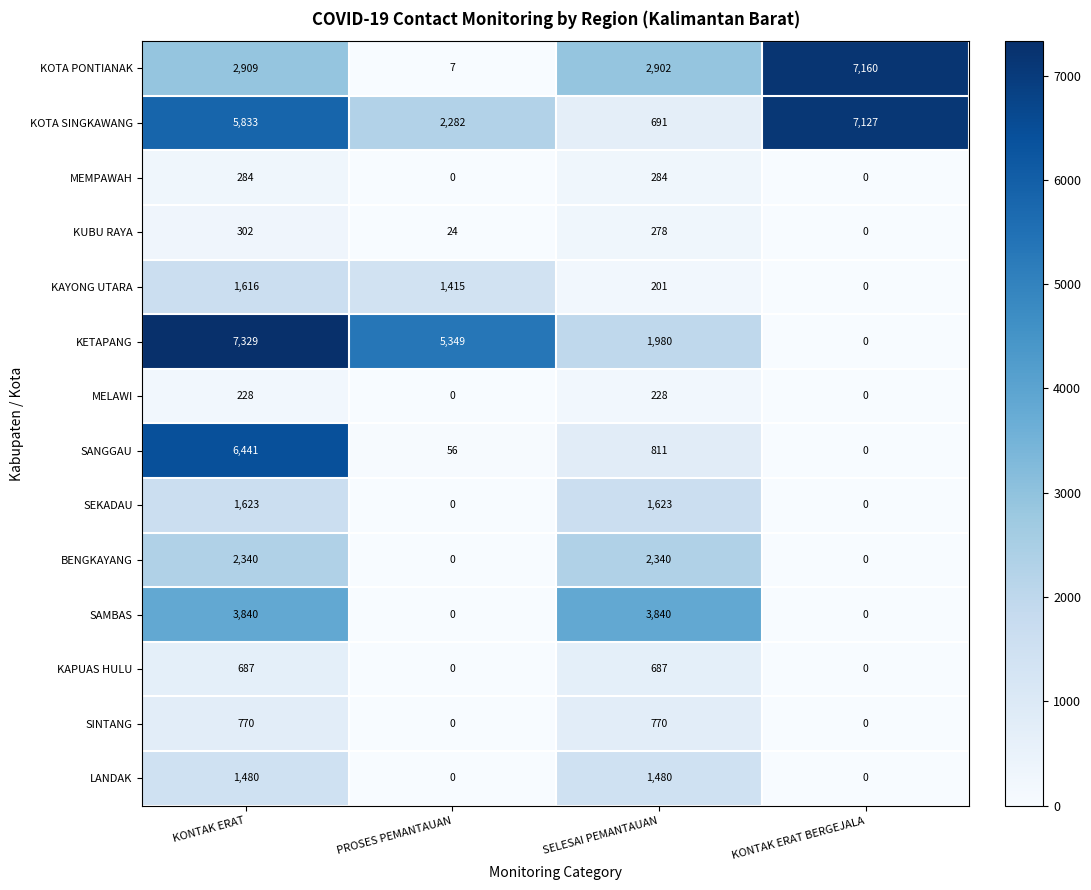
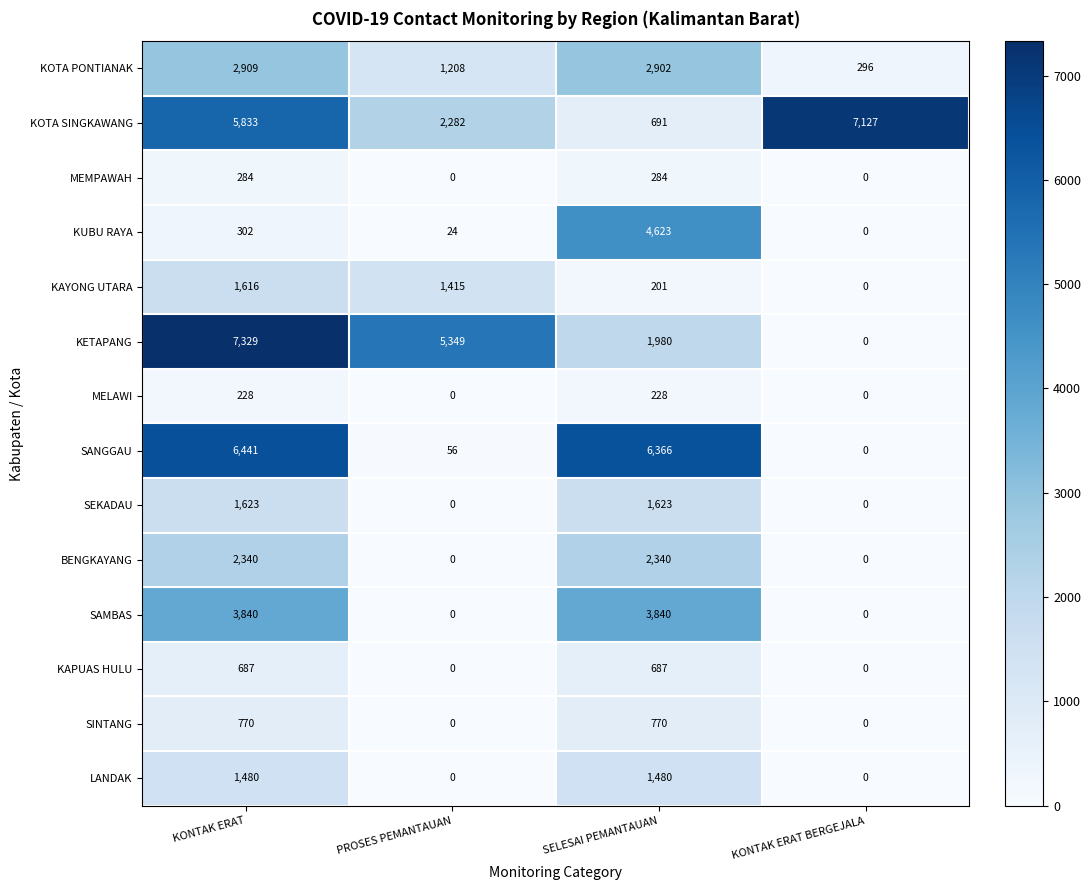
  {
    "KOTA PONTIANAK": {
      "KONTAK ERAT": "2,909",
-     "PROSES PEMANTAUAN": "7",
+     "PROSES PEMANTAUAN": "1,208",
      "SELESAI PEMANTAUAN": "2,902",
-     "KONTAK ERAT BERGEJALA": "7,160"
+     "KONTAK ERAT BERGEJALA": "296"
    },
    "KOTA SINGKAWANG": {
      "KONTAK ERAT": "5,833",
      "PROSES PEMANTAUAN": "2,282",
      "SELESAI PEMANTAUAN": "691",
      "KONTAK ERAT BERGEJALA": "7,127"
    },
    "MEMPAWAH": {
      "KONTAK ERAT": "284",
      "PROSES PEMANTAUAN": "0",
      "SELESAI PEMANTAUAN": "284",
      "KONTAK ERAT BERGEJALA": "0"
    },
    "KUBU RAYA": {
      "KONTAK ERAT": "302",
      "PROSES PEMANTAUAN": "24",
-     "SELESAI PEMANTAUAN": "278",
+     "SELESAI PEMANTAUAN": "4,623",
      "KONTAK ERAT BERGEJALA": "0"
    },
    "KAYONG UTARA": {
      "KONTAK ERAT": "1,616",
      "PROSES PEMANTAUAN": "1,415",
      "SELESAI PEMANTAUAN": "201",
      "KONTAK ERAT BERGEJALA": "0"
    },
    "KETAPANG": {
      "KONTAK ERAT": "7,329",
      "PROSES PEMANTAUAN": "5,349",
      "SELESAI PEMANTAUAN": "1,980",
      "KONTAK ERAT BERGEJALA": "0"
    },
    "MELAWI": {
      "KONTAK ERAT": "228",
      "PROSES PEMANTAUAN": "0",
      "SELESAI PEMANTAUAN": "228",
      "KONTAK ERAT BERGEJALA": "0"
    },
    "SANGGAU": {
      "KONTAK ERAT": "6,441",
      "PROSES PEMANTAUAN": "56",
-     "SELESAI PEMANTAUAN": "811",
+     "SELESAI PEMANTAUAN": "6,366",
      "KONTAK ERAT BERGEJALA": "0"
    },
    "SEKADAU": {
      "KONTAK ERAT": "1,623",
      "PROSES PEMANTAUAN": "0",
      "SELESAI PEMANTAUAN": "1,623",
      "KONTAK ERAT BERGEJALA": "0"
    },
    "BENGKAYANG": {
      "KONTAK ERAT": "2,340",
      "PROSES PEMANTAUAN": "0",
      "SELESAI PEMANTAUAN": "2,340",
      "KONTAK ERAT BERGEJALA": "0"
    },
    "SAMBAS": {
      "KONTAK ERAT": "3,840",
      "PROSES PEMANTAUAN": "0",
      "SELESAI PEMANTAUAN": "3,840",
      "KONTAK ERAT BERGEJALA": "0"
    },
    "KAPUAS HULU": {
      "KONTAK ERAT": "687",
      "PROSES PEMANTAUAN": "0",
      "SELESAI PEMANTAUAN": "687",
      "KONTAK ERAT BERGEJALA": "0"
    },
    "SINTANG": {
      "KONTAK ERAT": "770",
      "PROSES PEMANTAUAN": "0",
      "SELESAI PEMANTAUAN": "770",
      "KONTAK ERAT BERGEJALA": "0"
    },
    "LANDAK": {
      "KONTAK ERAT": "1,480",
      "PROSES PEMANTAUAN": "0",
      "SELESAI PEMANTAUAN": "1,480",
      "KONTAK ERAT BERGEJALA": "0"
    }
  }
